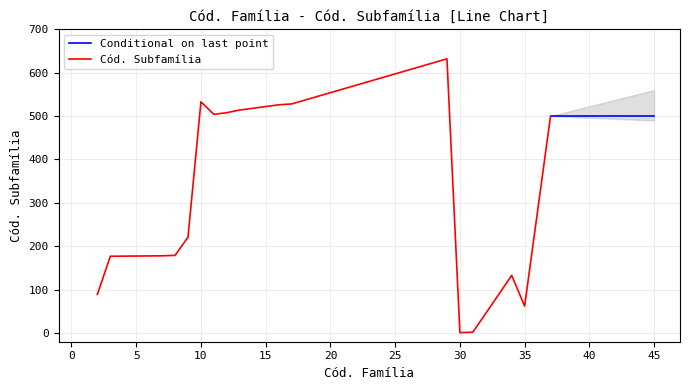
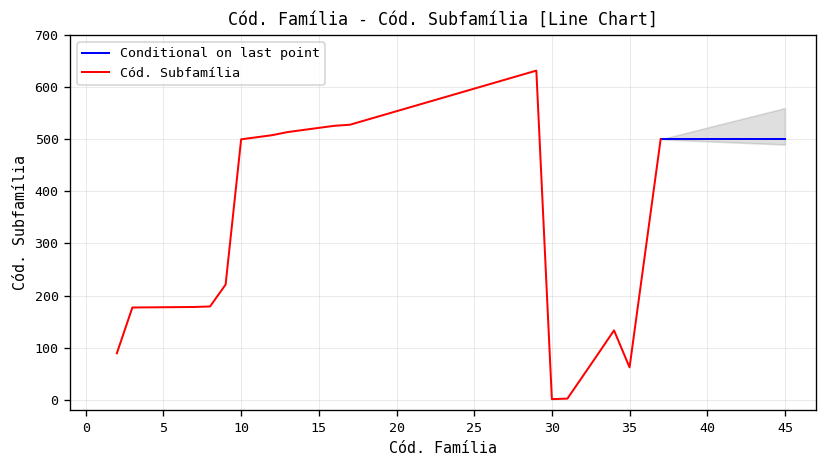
  {
    "Conditional on last point": {
      "45": 500
    },
    "Cód. Subfamília": {
-     "10": 530,
+     "10": 500,
      "15": 520,
      "30": 0,
      "35": 60
    }
  }
